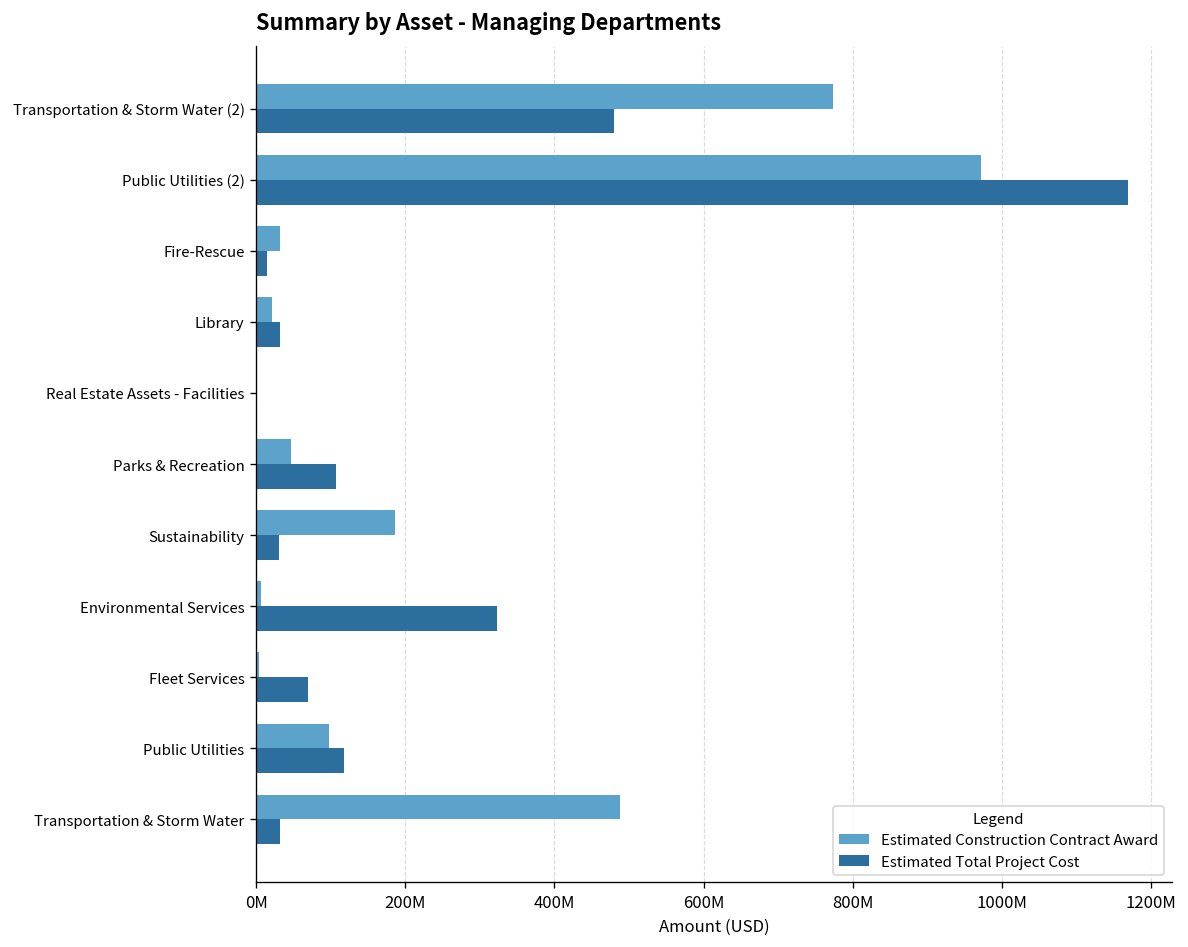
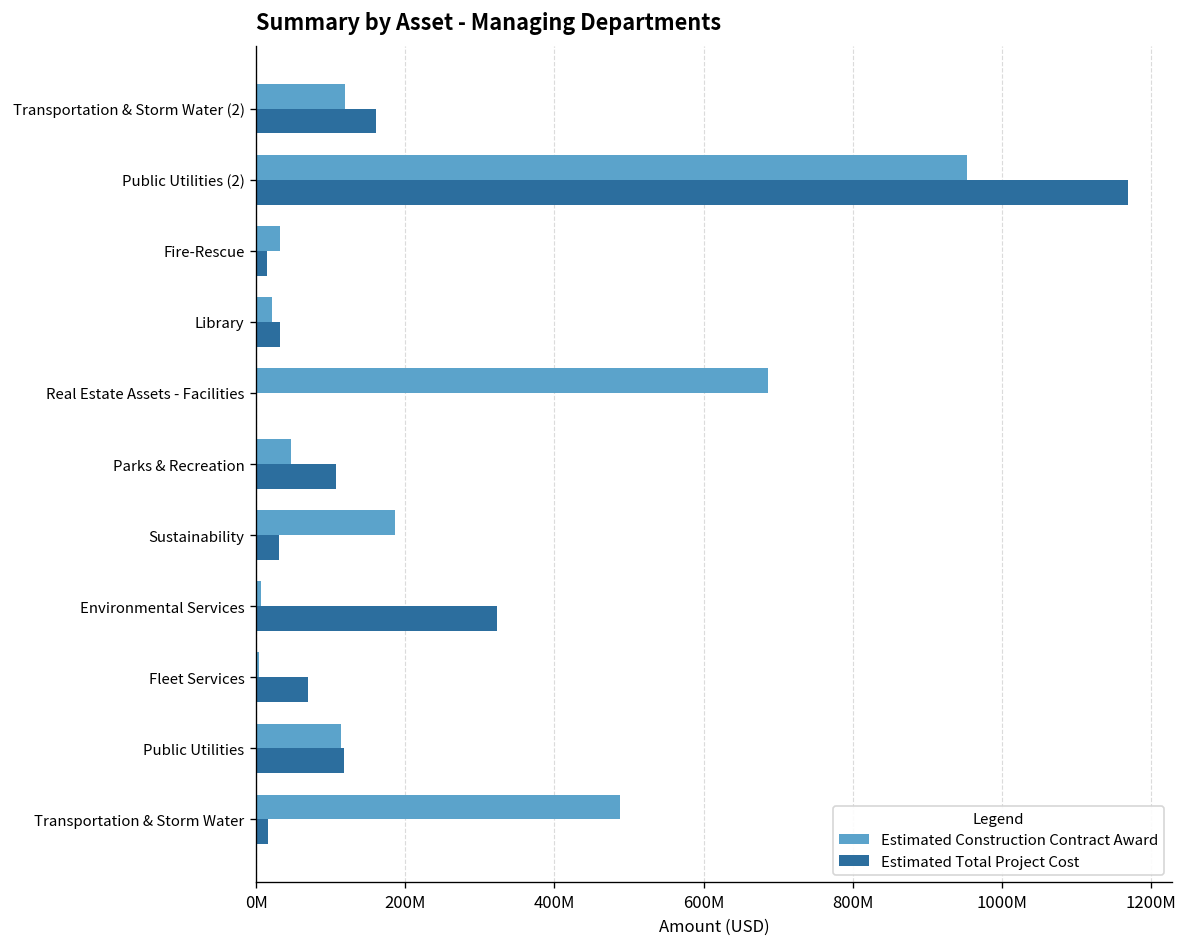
  {
    "Estimated Construction Contract Award": {
-     "Transportation & Storm Water (2)": 770000000,
-     "Public Utilities (2)": 970000000,
+     "Transportation & Storm Water (2)": 120000000,
+     "Public Utilities (2)": 950000000,
      "Fire-Rescue": 30000000,
      "Library": 20000000,
-     "Real Estate Assets - Facilities": 0,
+     "Real Estate Assets - Facilities": 690000000,
      "Parks & Recreation": 50000000,
      "Sustainability": 190000000,
      "Environmental Services": 10000000,
      "Fleet Services": 0,
-     "Public Utilities": 100000000,
+     "Public Utilities": 110000000,
      "Transportation & Storm Water": 490000000
    },
    "Estimated Total Project Cost": {
-     "Transportation & Storm Water (2)": 480000000,
+     "Transportation & Storm Water (2)": 160000000,
      "Public Utilities (2)": 1170000000,
      "Fire-Rescue": 20000000,
      "Library": 30000000,
      "Parks & Recreation": 110000000,
      "Sustainability": 30000000,
      "Environmental Services": 320000000,
      "Fleet Services": 70000000,
      "Public Utilities": 120000000,
-     "Transportation & Storm Water": 30000000
+     "Transportation & Storm Water": 20000000
    }
  }
